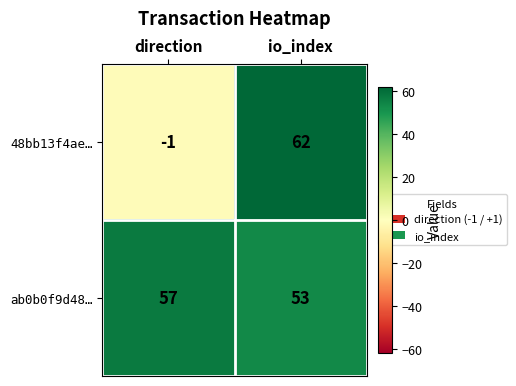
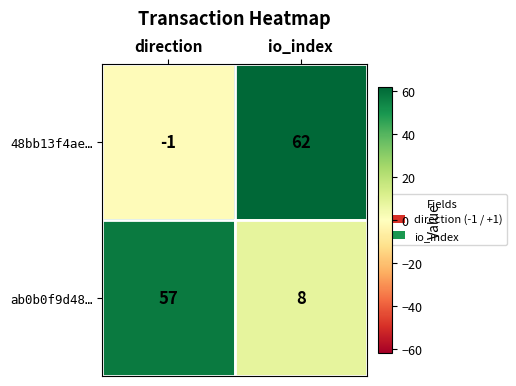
  {
    "48bb13f4ae…": {
      "direction": -1,
      "io_index": 62
    },
    "ab0b0f9d48…": {
      "direction": 57,
-     "io_index": 53
+     "io_index": 8
    }
  }
